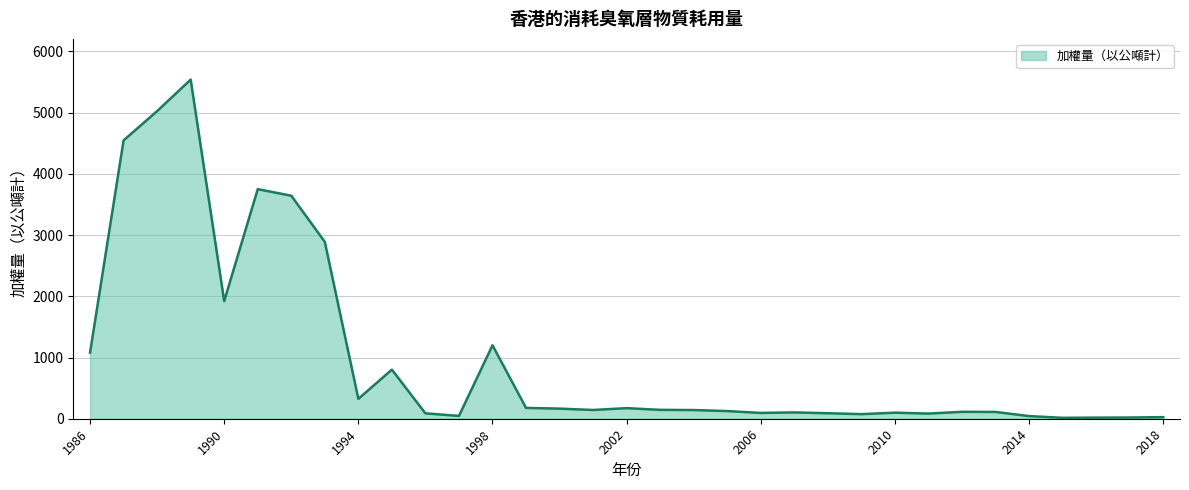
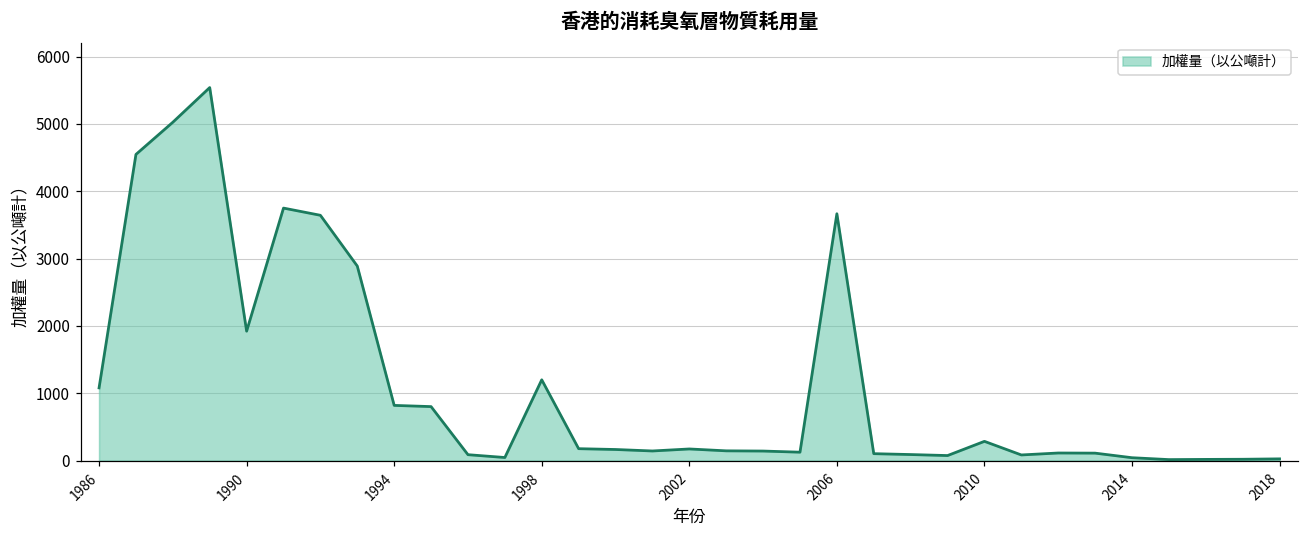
  {
    "1986": 1100,
    "1990": 1900,
-   "1994": 300,
+   "1994": 800,
    "1998": 1200,
    "2002": 200,
-   "2006": 100,
-   "2010": 100,
+   "2006": 3700,
+   "2010": 300,
    "2014": 0,
    "2018": 0
  }
